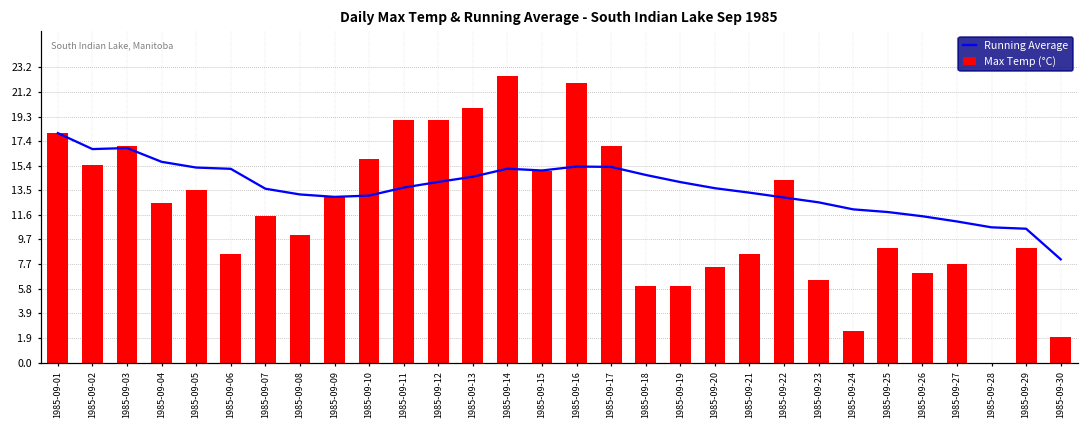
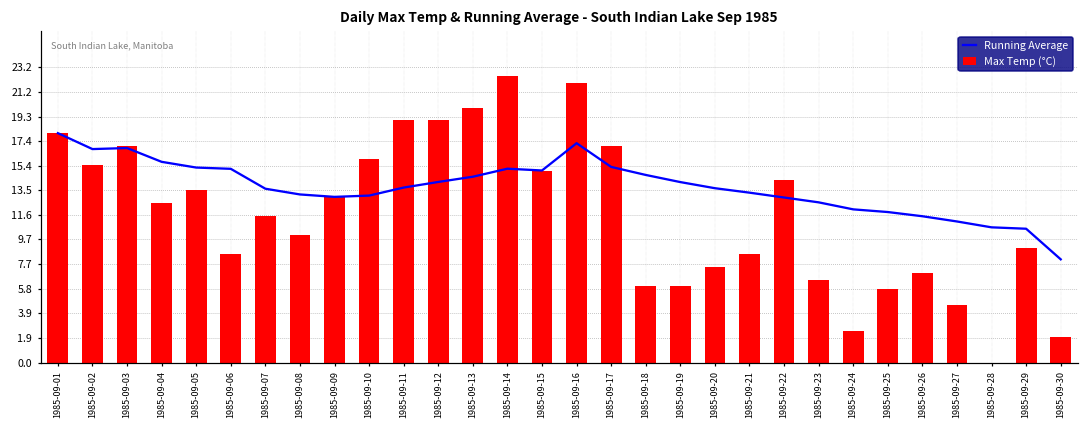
  {
    "Running Average": {
      "1985-09-01": 18.0,
      "1985-09-02": 16.8,
      "1985-09-03": 16.8,
      "1985-09-04": 15.8,
      "1985-09-05": 15.3,
      "1985-09-06": 15.2,
      "1985-09-07": 13.6,
      "1985-09-08": 13.2,
      "1985-09-09": 13.0,
      "1985-09-10": 13.1,
      "1985-09-11": 13.7,
      "1985-09-12": 14.2,
      "1985-09-13": 14.6,
      "1985-09-14": 15.2,
      "1985-09-15": 15.1,
-     "1985-09-16": 15.4,
+     "1985-09-16": 17.2,
      "1985-09-17": 15.4,
      "1985-09-18": 14.7,
      "1985-09-19": 14.2,
      "1985-09-20": 13.7,
      "1985-09-21": 13.3,
      "1985-09-22": 13.0,
      "1985-09-23": 12.6,
      "1985-09-24": 12.0,
      "1985-09-25": 11.8,
      "1985-09-26": 11.5,
      "1985-09-27": 11.1,
      "1985-09-28": 10.6,
      "1985-09-29": 10.5,
      "1985-09-30": 8.1
    },
    "Max Temp (°C)": {
      "1985-09-01": 18.0,
      "1985-09-02": 15.5,
      "1985-09-03": 17.0,
      "1985-09-04": 12.5,
      "1985-09-05": 13.5,
      "1985-09-06": 8.5,
      "1985-09-07": 11.5,
      "1985-09-08": 10.0,
      "1985-09-09": 13.0,
      "1985-09-10": 16.0,
      "1985-09-11": 19.0,
      "1985-09-12": 19.0,
      "1985-09-13": 20.0,
      "1985-09-14": 22.5,
      "1985-09-15": 15.0,
      "1985-09-16": 21.9,
      "1985-09-17": 17.0,
      "1985-09-18": 6.0,
      "1985-09-19": 6.0,
      "1985-09-20": 7.5,
      "1985-09-21": 8.5,
      "1985-09-22": 14.3,
      "1985-09-23": 6.5,
      "1985-09-24": 2.5,
-     "1985-09-25": 9.0,
+     "1985-09-25": 5.8,
      "1985-09-26": 7.0,
-     "1985-09-27": 7.7,
+     "1985-09-27": 4.5,
      "1985-09-28": 0.0,
      "1985-09-29": 9.0,
      "1985-09-30": 2.0
    }
  }
